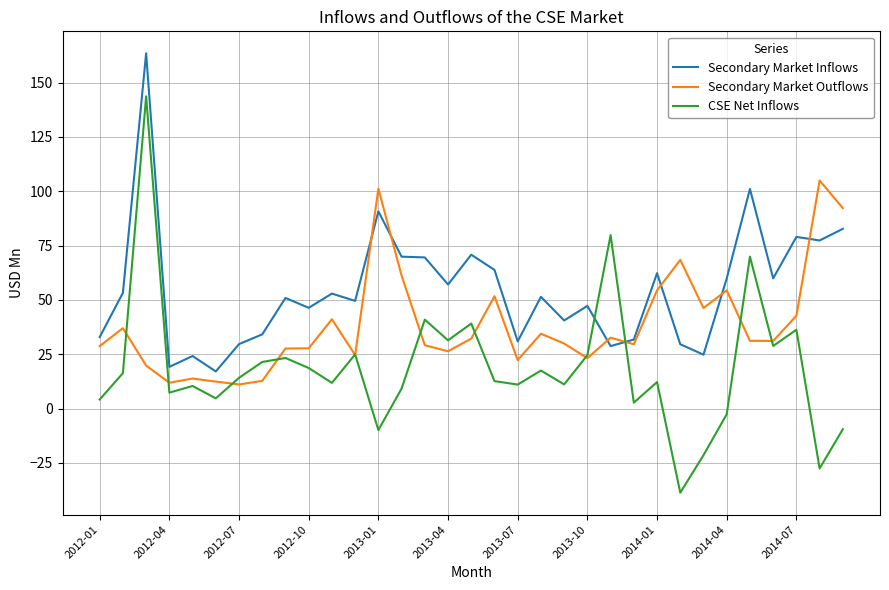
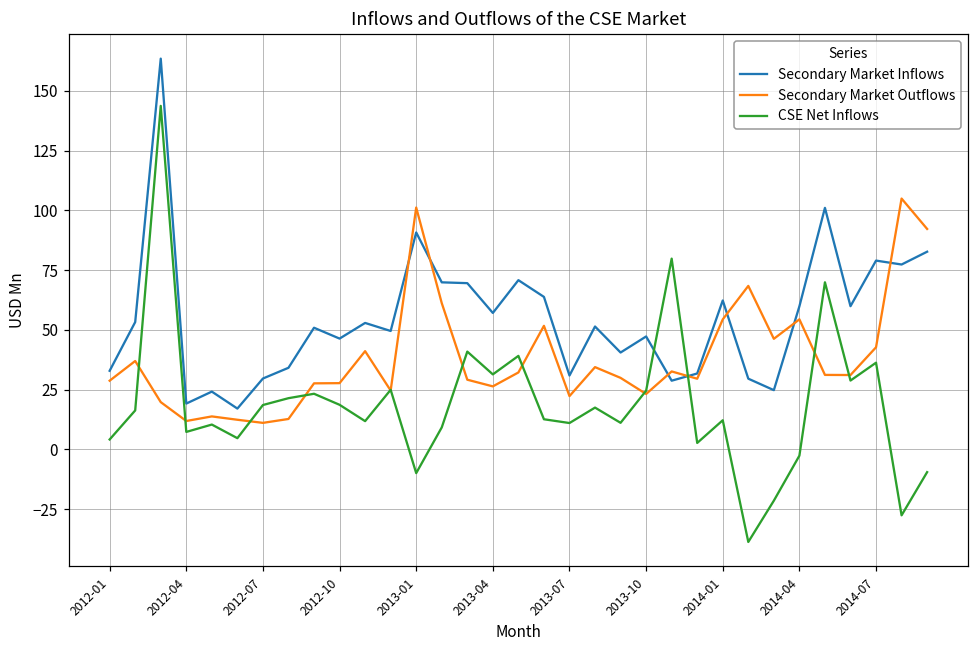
  {
    "Secondary Market Inflows": {
      "2012-01": 33,
      "2012-04": 19,
      "2012-07": 30,
      "2012-10": 46,
      "2013-01": 91,
      "2013-04": 57,
      "2013-07": 31,
      "2013-10": 47,
      "2014-01": 62,
      "2014-04": 60,
      "2014-07": 79
    },
    "Secondary Market Outflows": {
      "2012-01": 29,
      "2012-04": 12,
      "2012-07": 11,
      "2012-10": 28,
      "2013-01": 101,
      "2013-04": 26,
      "2013-07": 22,
      "2013-10": 23,
      "2014-01": 54,
      "2014-04": 54,
      "2014-07": 43
    },
    "CSE Net Inflows": {
      "2012-01": 4,
      "2012-04": 7,
-     "2012-07": 14,
+     "2012-07": 19,
      "2012-10": 19,
      "2013-01": -10,
      "2013-04": 31,
      "2013-07": 11,
      "2013-10": 25,
      "2014-01": 12,
      "2014-04": -3,
      "2014-07": 36
    }
  }
